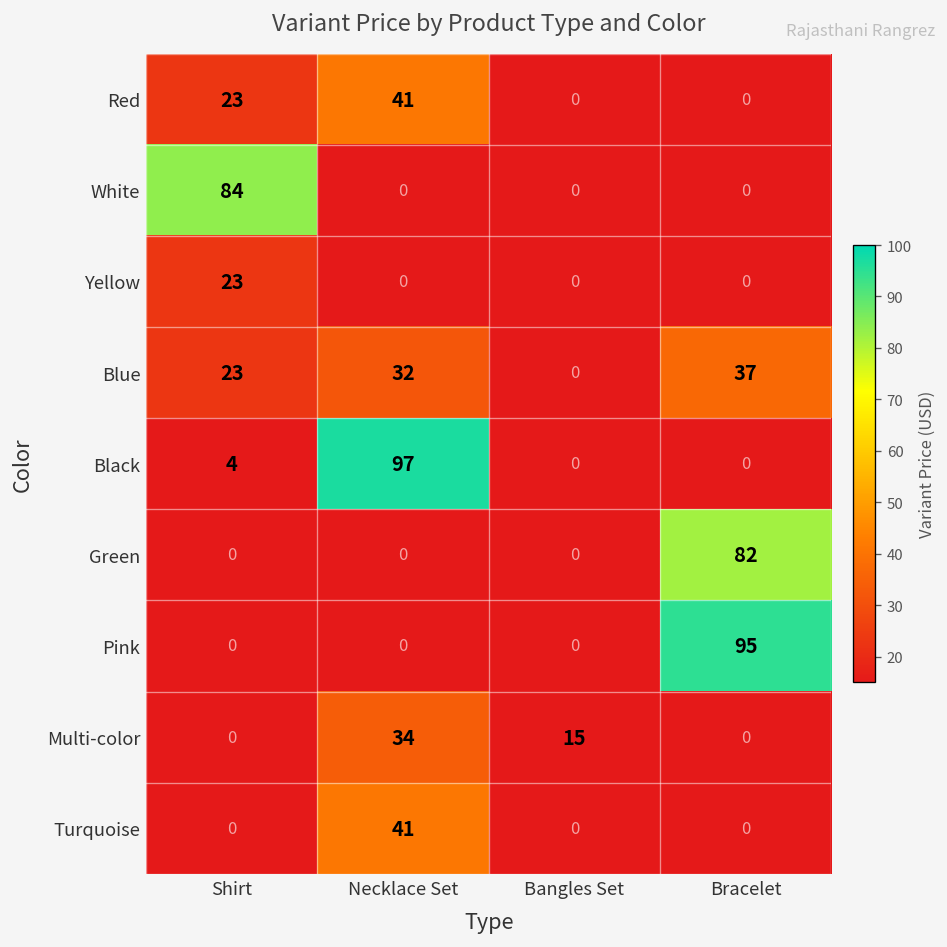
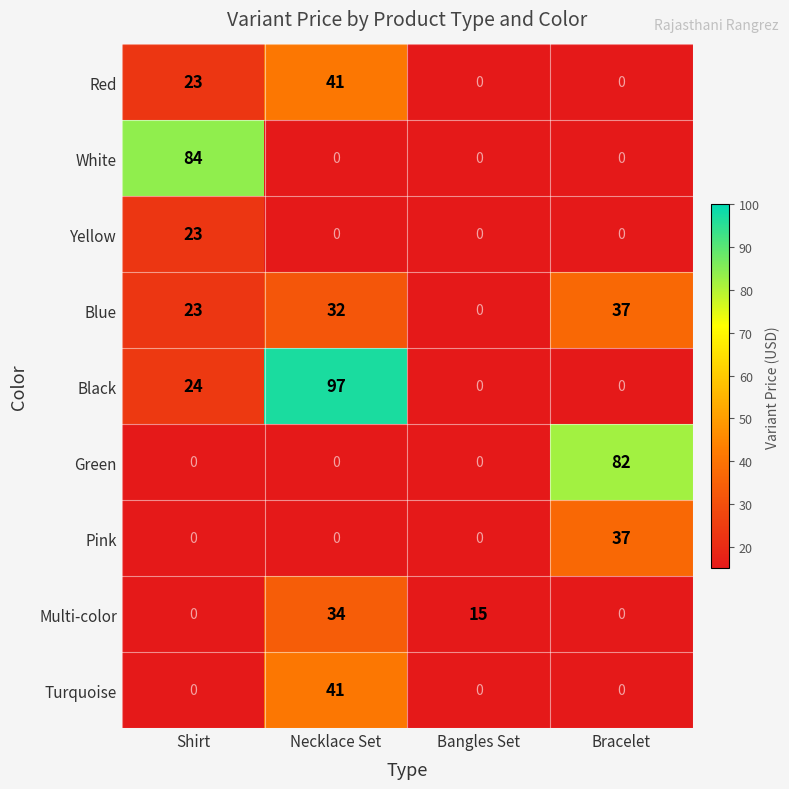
  {
    "Red": {
      "Shirt": 23,
      "Necklace Set": 41,
      "Bangles Set": 0,
      "Bracelet": 0
    },
    "White": {
      "Shirt": 84,
      "Necklace Set": 0,
      "Bangles Set": 0,
      "Bracelet": 0
    },
    "Yellow": {
      "Shirt": 23,
      "Necklace Set": 0,
      "Bangles Set": 0,
      "Bracelet": 0
    },
    "Blue": {
      "Shirt": 23,
      "Necklace Set": 32,
      "Bangles Set": 0,
      "Bracelet": 37
    },
    "Black": {
-     "Shirt": 4,
+     "Shirt": 24,
      "Necklace Set": 97,
      "Bangles Set": 0,
      "Bracelet": 0
    },
    "Green": {
      "Shirt": 0,
      "Necklace Set": 0,
      "Bangles Set": 0,
      "Bracelet": 82
    },
    "Pink": {
      "Shirt": 0,
      "Necklace Set": 0,
      "Bangles Set": 0,
-     "Bracelet": 95
+     "Bracelet": 37
    },
    "Multi-color": {
      "Shirt": 0,
      "Necklace Set": 34,
      "Bangles Set": 15,
      "Bracelet": 0
    },
    "Turquoise": {
      "Shirt": 0,
      "Necklace Set": 41,
      "Bangles Set": 0,
      "Bracelet": 0
    }
  }
